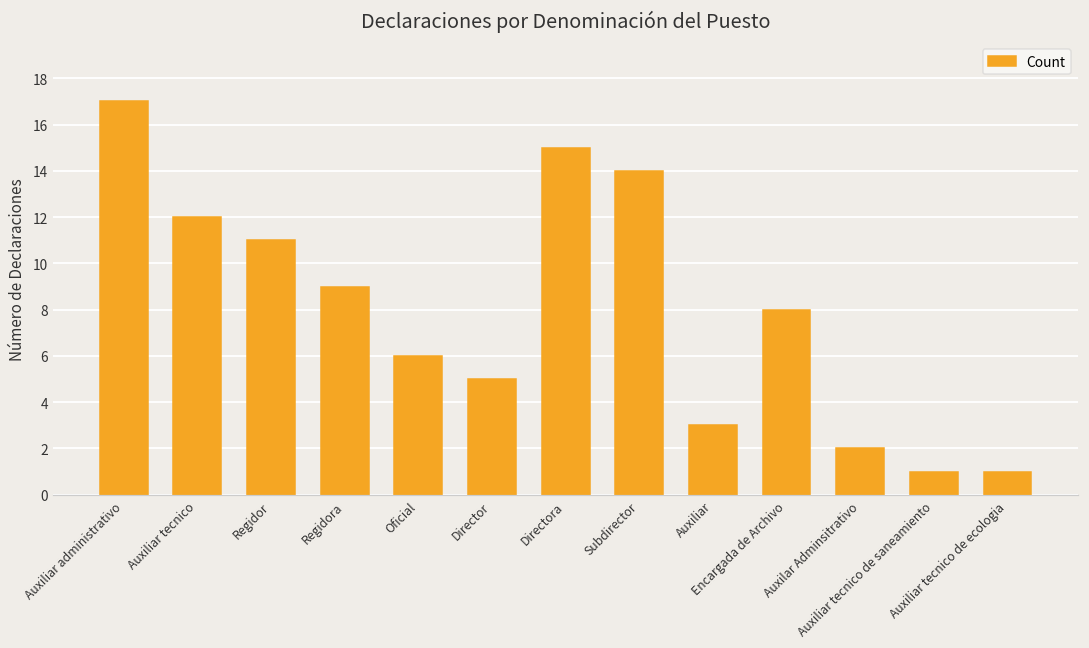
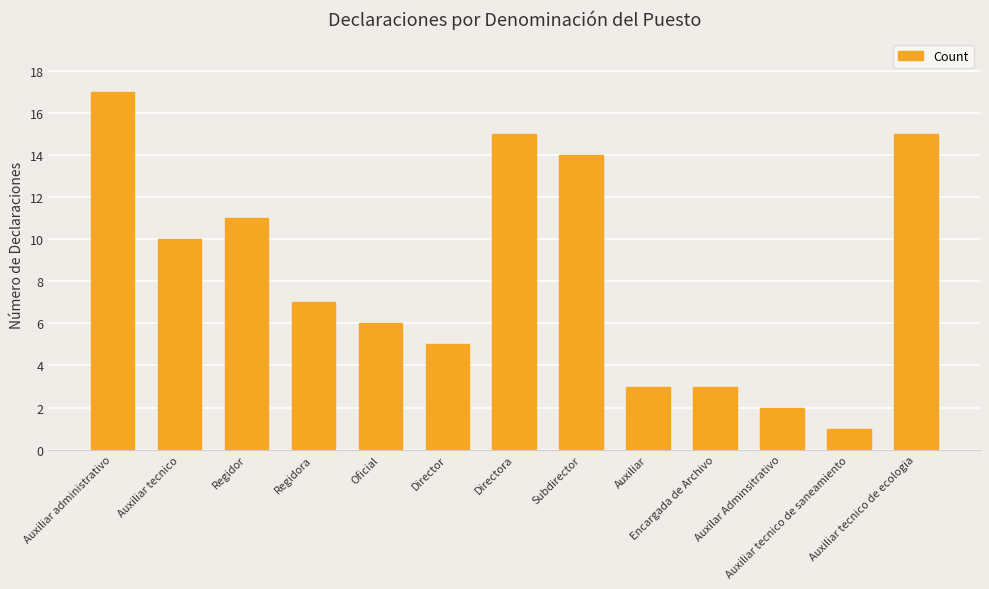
  {
    "Auxiliar administrativo": 17,
-   "Auxiliar tecnico": 12,
+   "Auxiliar tecnico": 10,
    "Regidor": 11,
-   "Regidora": 9,
+   "Regidora": 7,
    "Oficial": 6,
    "Director": 5,
    "Directora": 15,
    "Subdirector": 14,
    "Auxiliar": 3,
-   "Encargada de Archivo": 8,
+   "Encargada de Archivo": 3,
    "Auxilar Adminsitrativo": 2,
    "Auxiliar tecnico de saneamiento": 1,
-   "Auxiliar tecnico de ecologia": 1
+   "Auxiliar tecnico de ecologia": 15
  }
